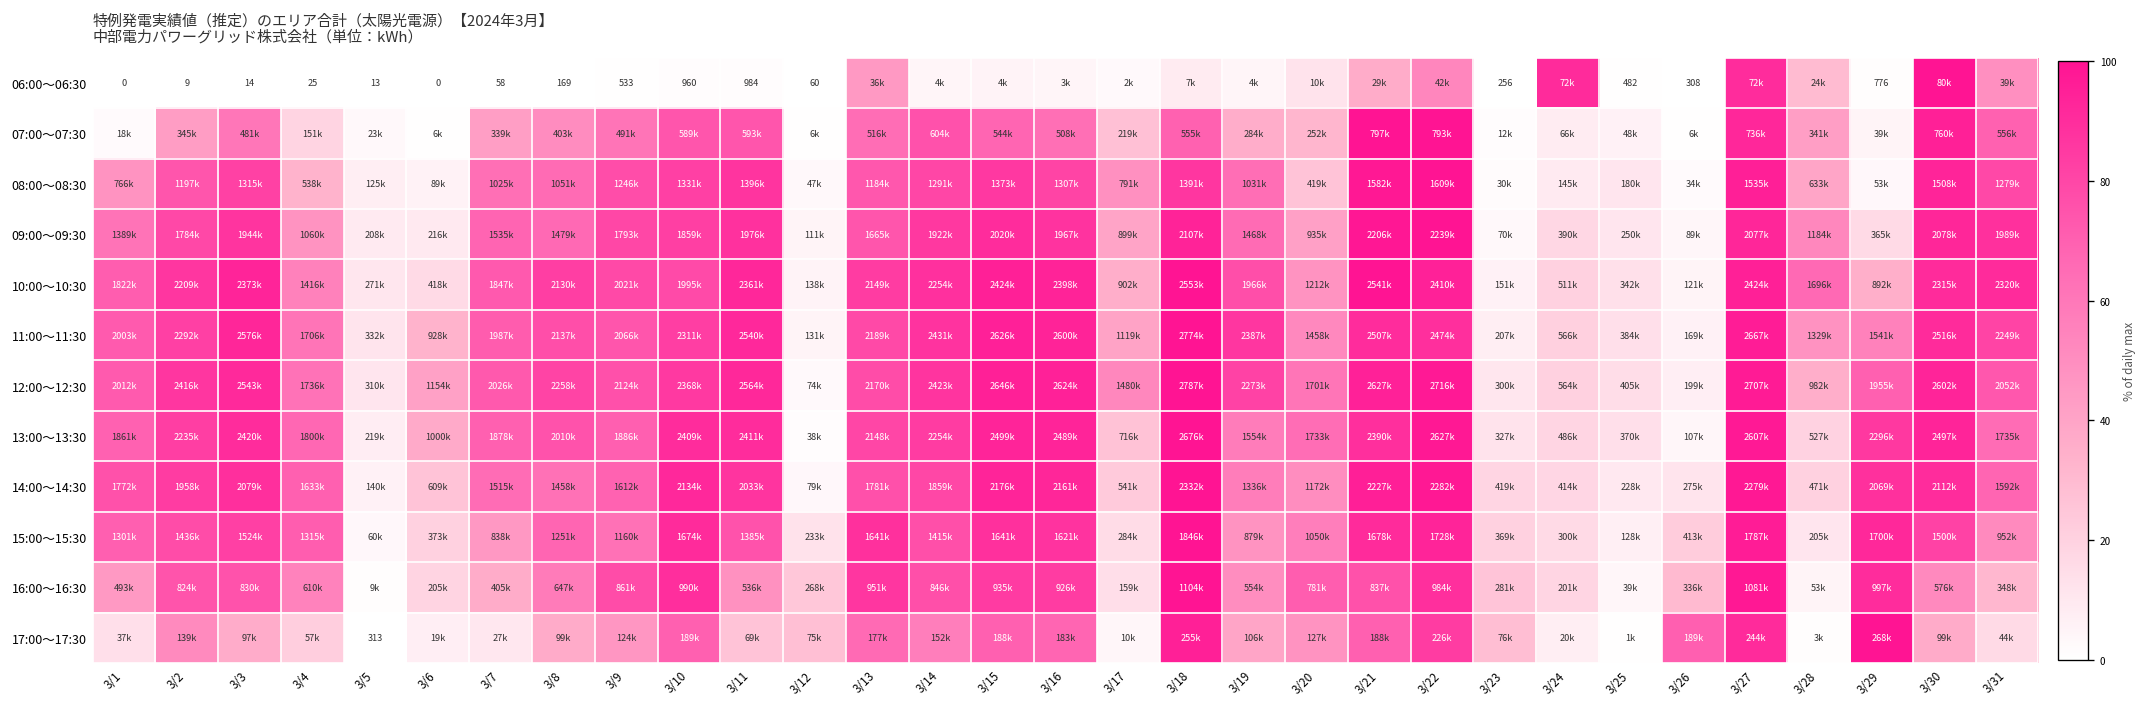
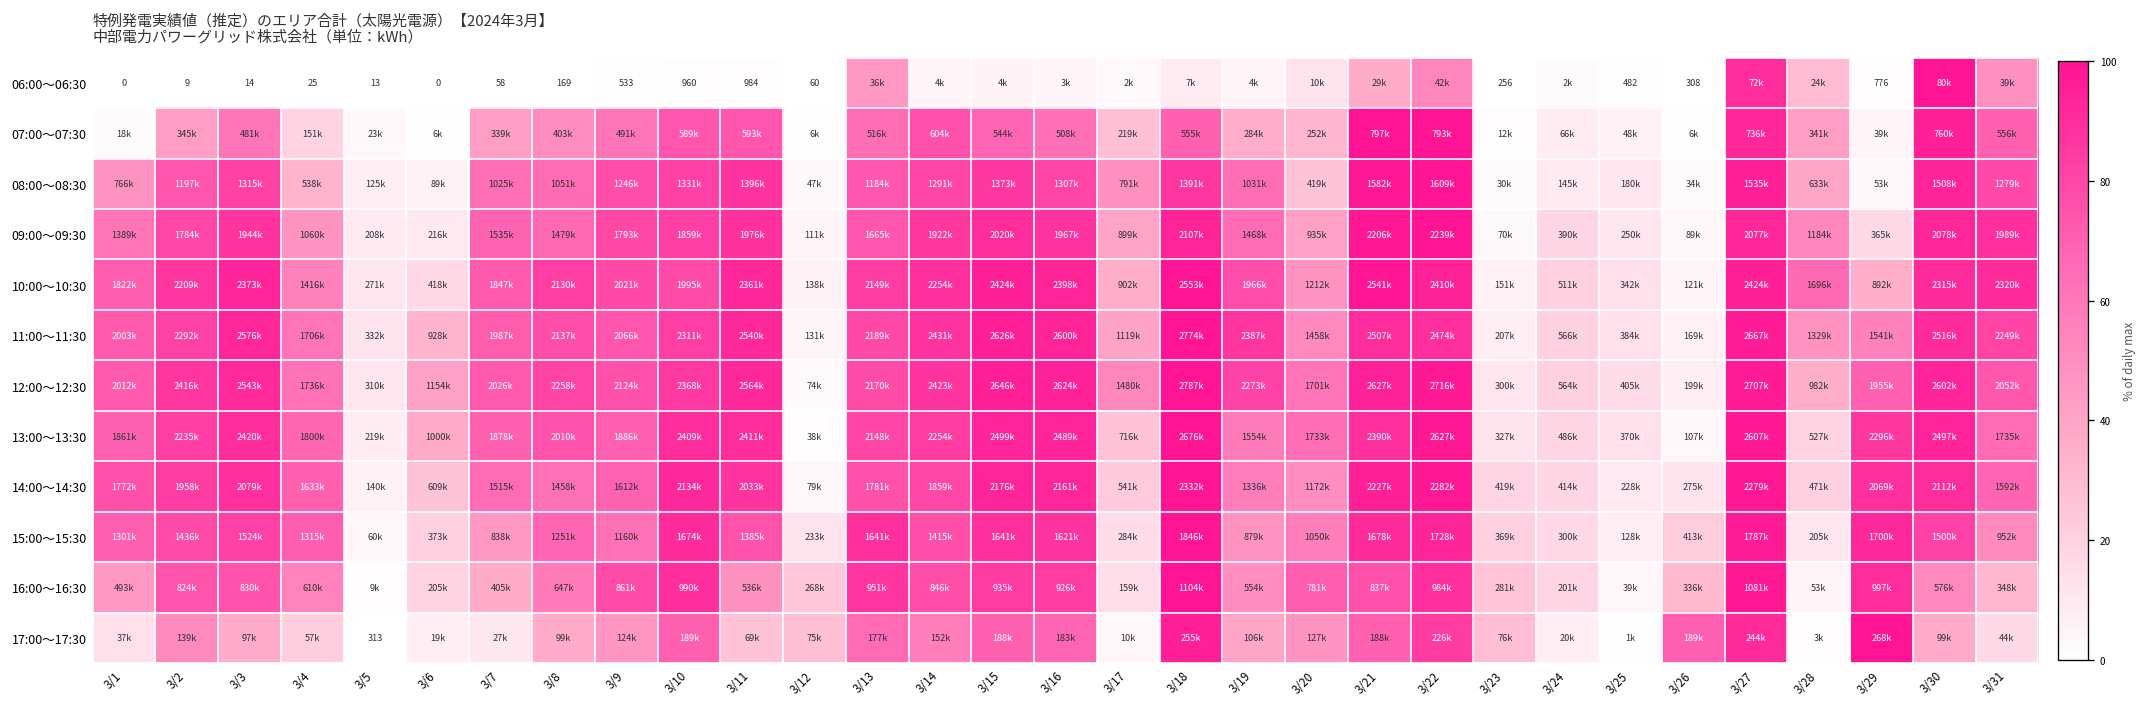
  {
    "06:00～06:30": {
      "3/1": "0",
      "3/2": "9",
      "3/3": "14",
      "3/4": "25",
      "3/5": "13",
      "3/6": "0",
      "3/7": "58",
      "3/8": "169",
      "3/9": "533",
      "3/10": "960",
      "3/11": "984",
      "3/12": "60",
      "3/13": "36k",
      "3/14": "4k",
      "3/15": "4k",
      "3/16": "3k",
      "3/17": "2k",
      "3/18": "7k",
      "3/19": "4k",
      "3/20": "10k",
      "3/21": "29k",
      "3/22": "42k",
      "3/23": "256",
-     "3/24": "72k",
+     "3/24": "2k",
      "3/25": "482",
      "3/26": "308",
      "3/27": "72k",
      "3/28": "24k",
      "3/29": "776",
      "3/30": "80k",
      "3/31": "39k"
    }
  }
